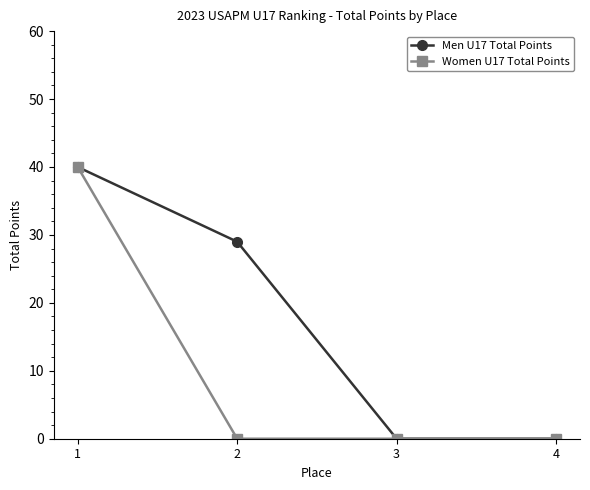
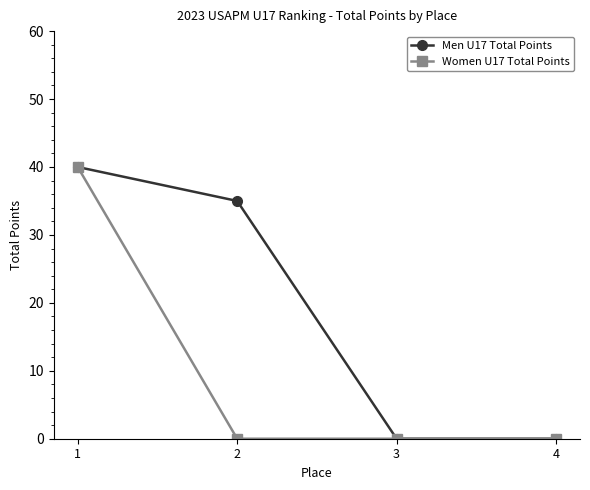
  {
    "Men U17 Total Points": {
-     "2": 29
+     "2": 35
    },
    "Women U17 Total Points": {
      "2": 0
    }
  }
